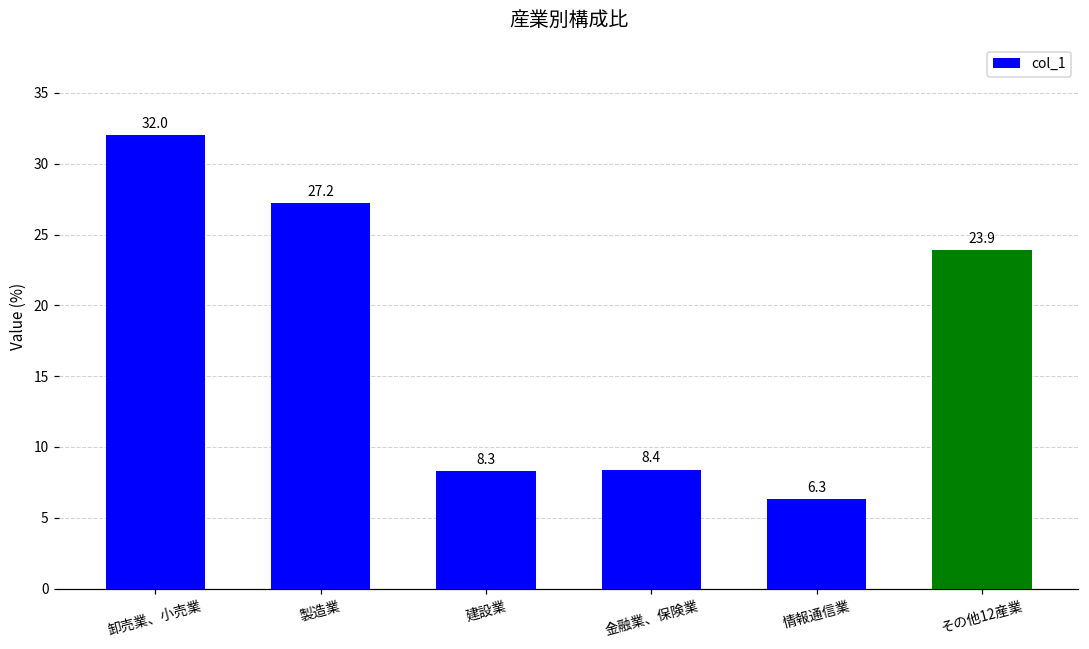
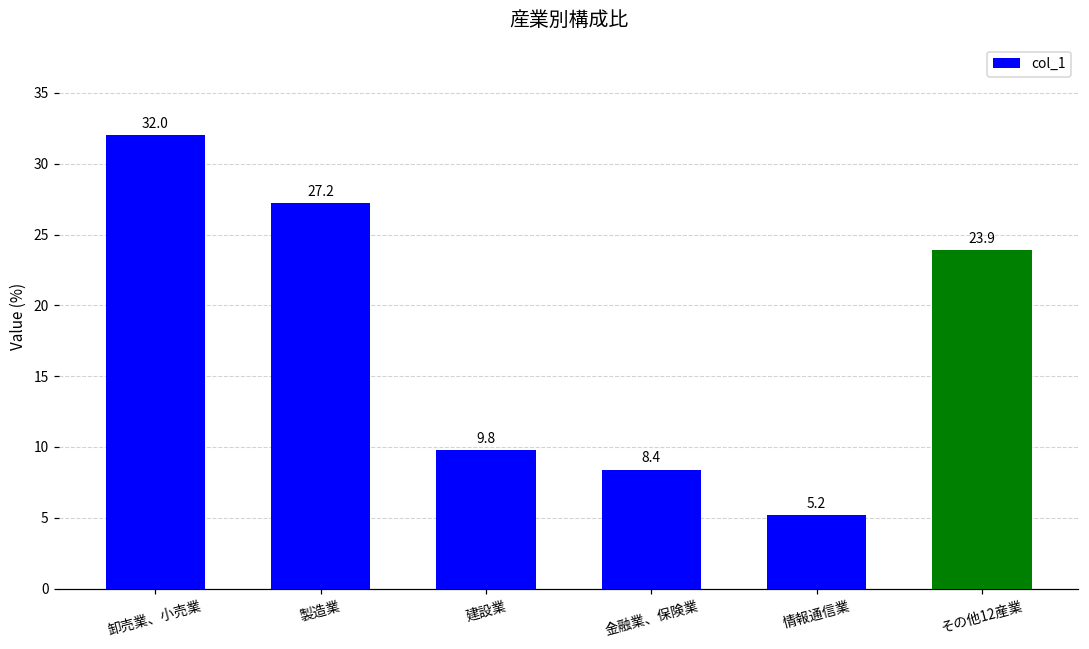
  {
    "卸売業、小売業": 32.0,
    "製造業": 27.2,
-   "建設業": 8.3,
+   "建設業": 9.8,
    "金融業、保険業": 8.4,
-   "情報通信業": 6.3,
+   "情報通信業": 5.2,
    "その他12産業": 23.9
  }
